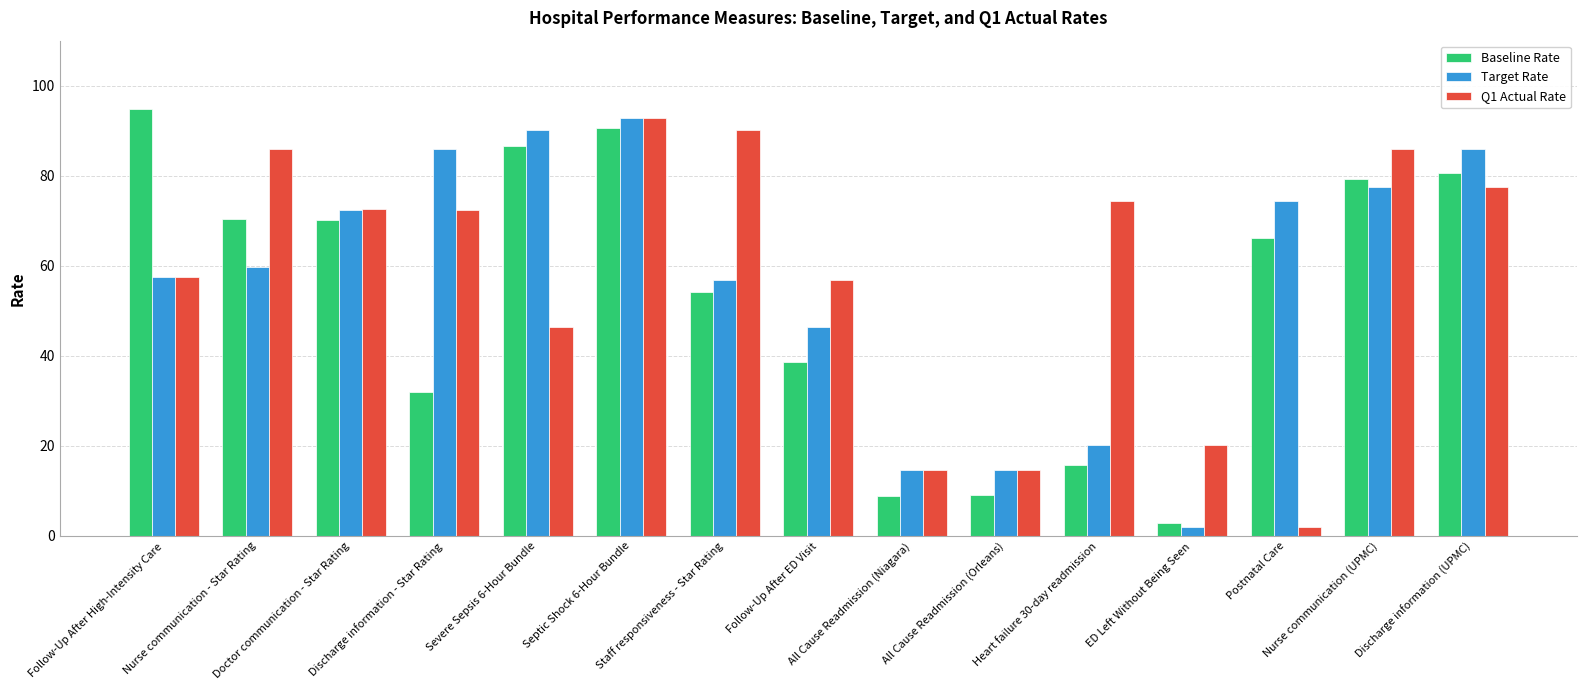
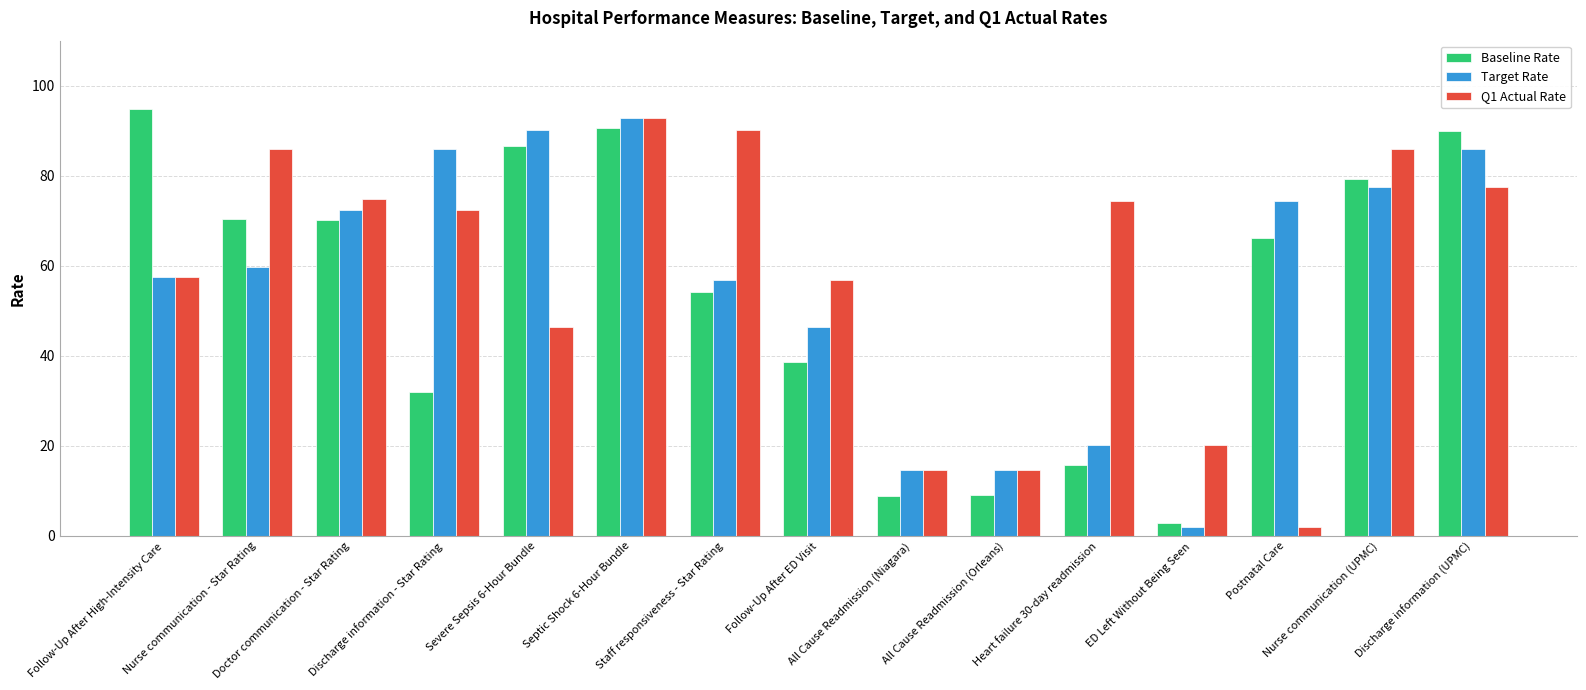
  {
    "Baseline Rate": {
      "Follow-Up After High-Intensity Care": 95,
      "Nurse communication - Star Rating": 70,
      "Doctor communication - Star Rating": 70,
      "Discharge information - Star Rating": 32,
      "Severe Sepsis 6-Hour Bundle": 87,
      "Septic Shock 6-Hour Bundle": 91,
      "Staff responsiveness - Star Rating": 54,
      "Follow-Up After ED Visit": 39,
      "All Cause Readmission (Niagara)": 9,
      "All Cause Readmission (Orleans)": 9,
      "Heart failure 30-day readmission": 16,
      "ED Left Without Being Seen": 3,
      "Postnatal Care": 66,
      "Nurse communication (UPMC)": 79,
-     "Discharge information (UPMC)": 81
+     "Discharge information (UPMC)": 90
    },
    "Target Rate": {
      "Follow-Up After High-Intensity Care": 57,
      "Nurse communication - Star Rating": 60,
      "Doctor communication - Star Rating": 72,
      "Discharge information - Star Rating": 86,
      "Severe Sepsis 6-Hour Bundle": 90,
      "Septic Shock 6-Hour Bundle": 93,
      "Staff responsiveness - Star Rating": 57,
      "Follow-Up After ED Visit": 46,
      "All Cause Readmission (Niagara)": 15,
      "All Cause Readmission (Orleans)": 15,
      "Heart failure 30-day readmission": 20,
      "ED Left Without Being Seen": 2,
      "Postnatal Care": 74,
      "Nurse communication (UPMC)": 78,
      "Discharge information (UPMC)": 86
    },
    "Q1 Actual Rate": {
      "Follow-Up After High-Intensity Care": 57,
      "Nurse communication - Star Rating": 86,
-     "Doctor communication - Star Rating": 73,
+     "Doctor communication - Star Rating": 75,
      "Discharge information - Star Rating": 72,
      "Severe Sepsis 6-Hour Bundle": 46,
      "Septic Shock 6-Hour Bundle": 93,
      "Staff responsiveness - Star Rating": 90,
      "Follow-Up After ED Visit": 57,
      "All Cause Readmission (Niagara)": 15,
      "All Cause Readmission (Orleans)": 15,
      "Heart failure 30-day readmission": 74,
      "ED Left Without Being Seen": 20,
      "Postnatal Care": 2,
      "Nurse communication (UPMC)": 86,
      "Discharge information (UPMC)": 78
    }
  }
